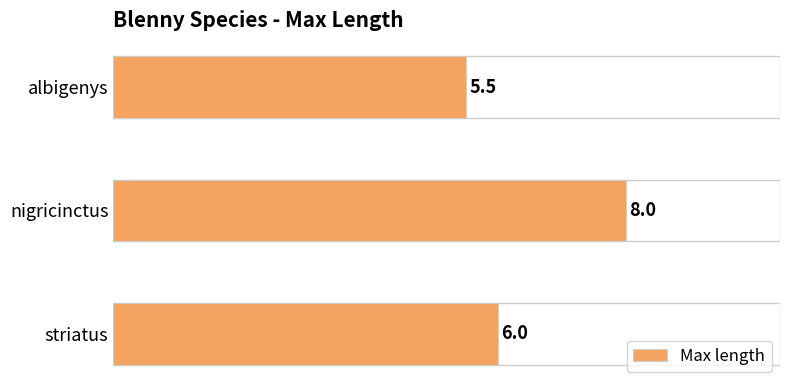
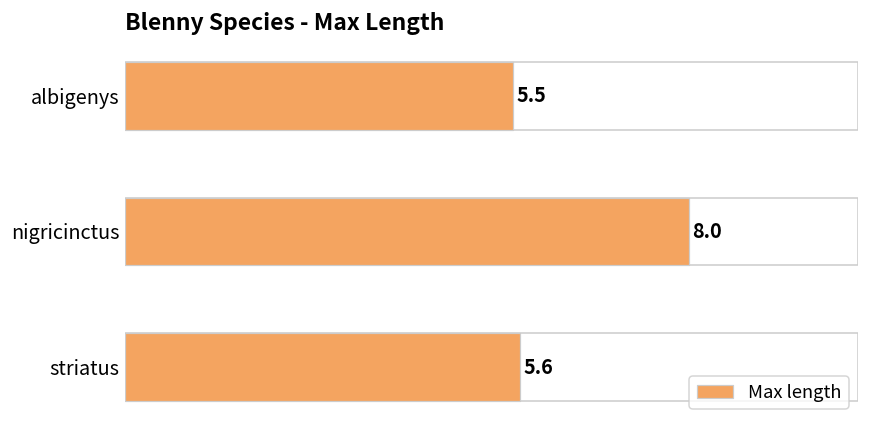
  {
    "albigenys": 5.5,
    "nigricinctus": 8.0,
-   "striatus": 6.0
+   "striatus": 5.6
  }
